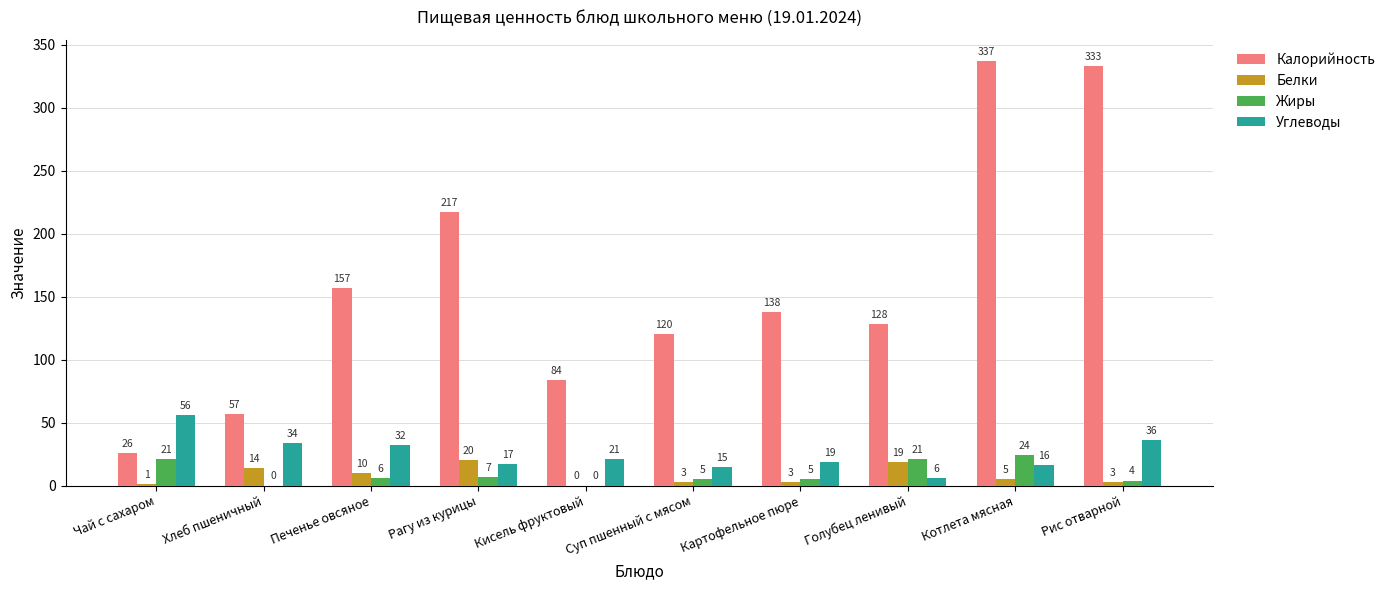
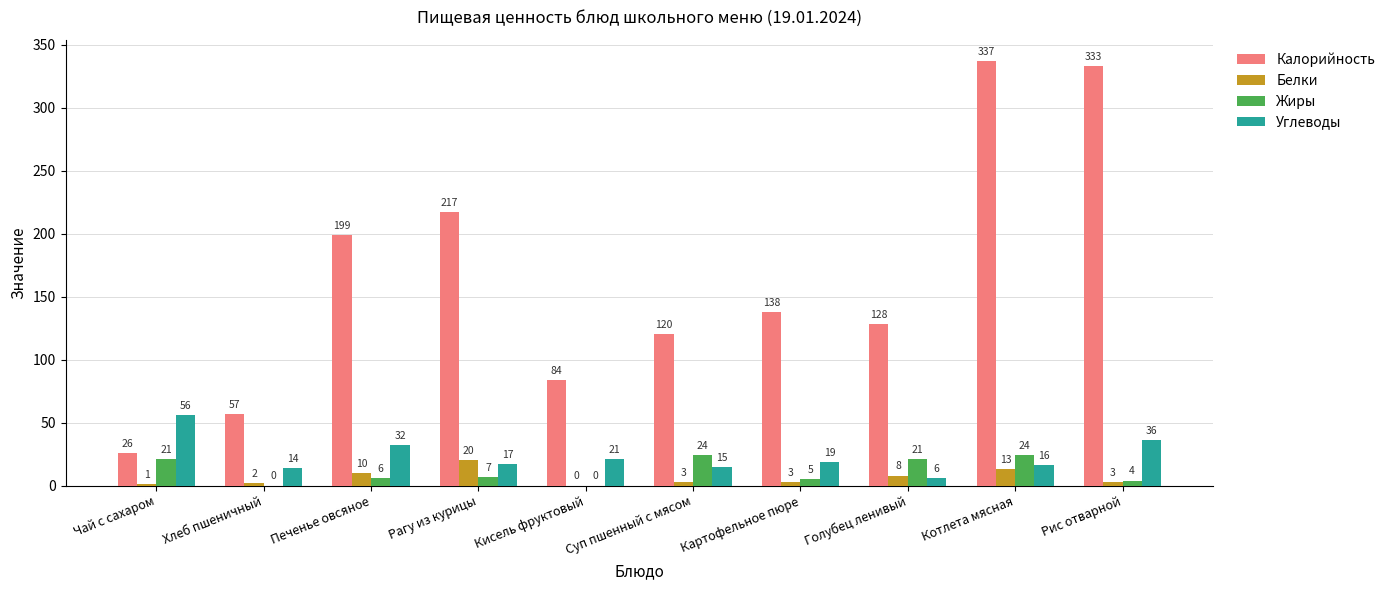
  {
    "Калорийность": {
      "Чай с сахаром": 26,
      "Хлеб пшеничный": 57,
-     "Печенье овсяное": 157,
+     "Печенье овсяное": 199,
      "Рагу из курицы": 217,
      "Кисель фруктовый": 84,
      "Суп пшенный с мясом": 120,
      "Картофельное пюре": 138,
      "Голубец ленивый": 128,
      "Котлета мясная": 337,
      "Рис отварной": 333
    },
    "Белки": {
      "Чай с сахаром": 1,
-     "Хлеб пшеничный": 14,
+     "Хлеб пшеничный": 2,
      "Печенье овсяное": 10,
      "Рагу из курицы": 20,
      "Кисель фруктовый": 0,
      "Суп пшенный с мясом": 3,
      "Картофельное пюре": 3,
-     "Голубец ленивый": 19,
-     "Котлета мясная": 5,
+     "Голубец ленивый": 8,
+     "Котлета мясная": 13,
      "Рис отварной": 3
    },
    "Жиры": {
      "Чай с сахаром": 21,
      "Хлеб пшеничный": 0,
      "Печенье овсяное": 6,
      "Рагу из курицы": 7,
      "Кисель фруктовый": 0,
-     "Суп пшенный с мясом": 5,
+     "Суп пшенный с мясом": 24,
      "Картофельное пюре": 5,
      "Голубец ленивый": 21,
      "Котлета мясная": 24,
      "Рис отварной": 4
    },
    "Углеводы": {
      "Чай с сахаром": 56,
-     "Хлеб пшеничный": 34,
+     "Хлеб пшеничный": 14,
      "Печенье овсяное": 32,
      "Рагу из курицы": 17,
      "Кисель фруктовый": 21,
      "Суп пшенный с мясом": 15,
      "Картофельное пюре": 19,
      "Голубец ленивый": 6,
      "Котлета мясная": 16,
      "Рис отварной": 36
    }
  }
